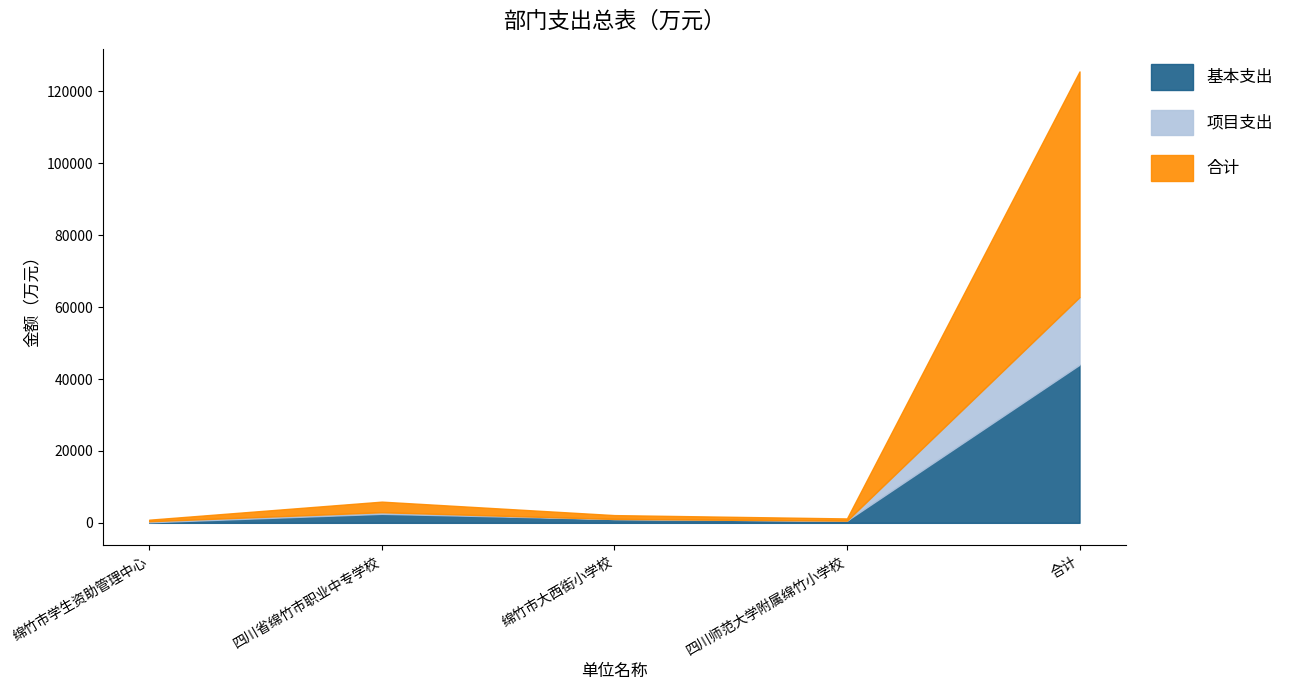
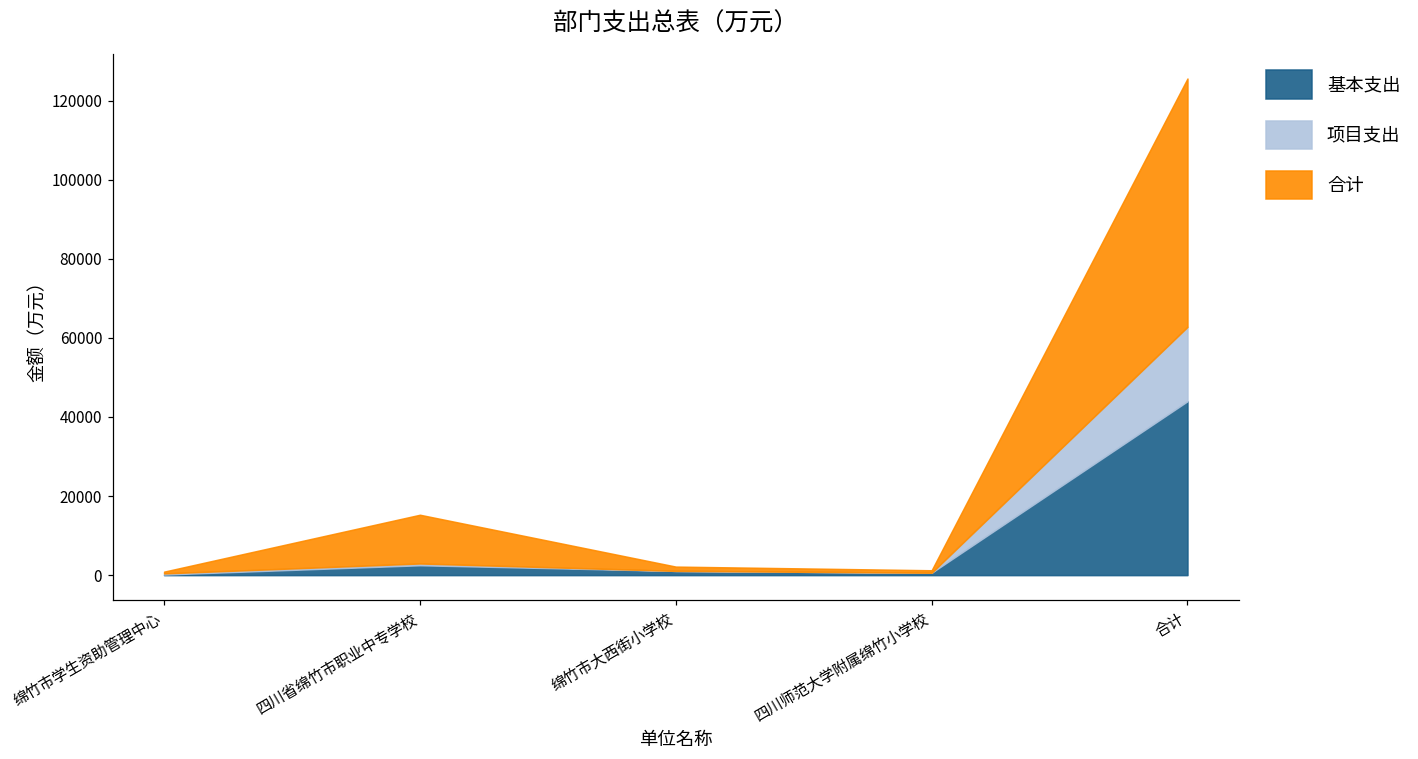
  {
    "基本支出": {
      "合计": 44000
    },
    "项目支出": {
      "合计": 19000
    },
    "合计": {
-     "四川省绵竹市职业中专学校": 3000,
+     "四川省绵竹市职业中专学校": 12000,
      "绵竹市大西街小学校": 1000,
      "合计": 63000
    }
  }
